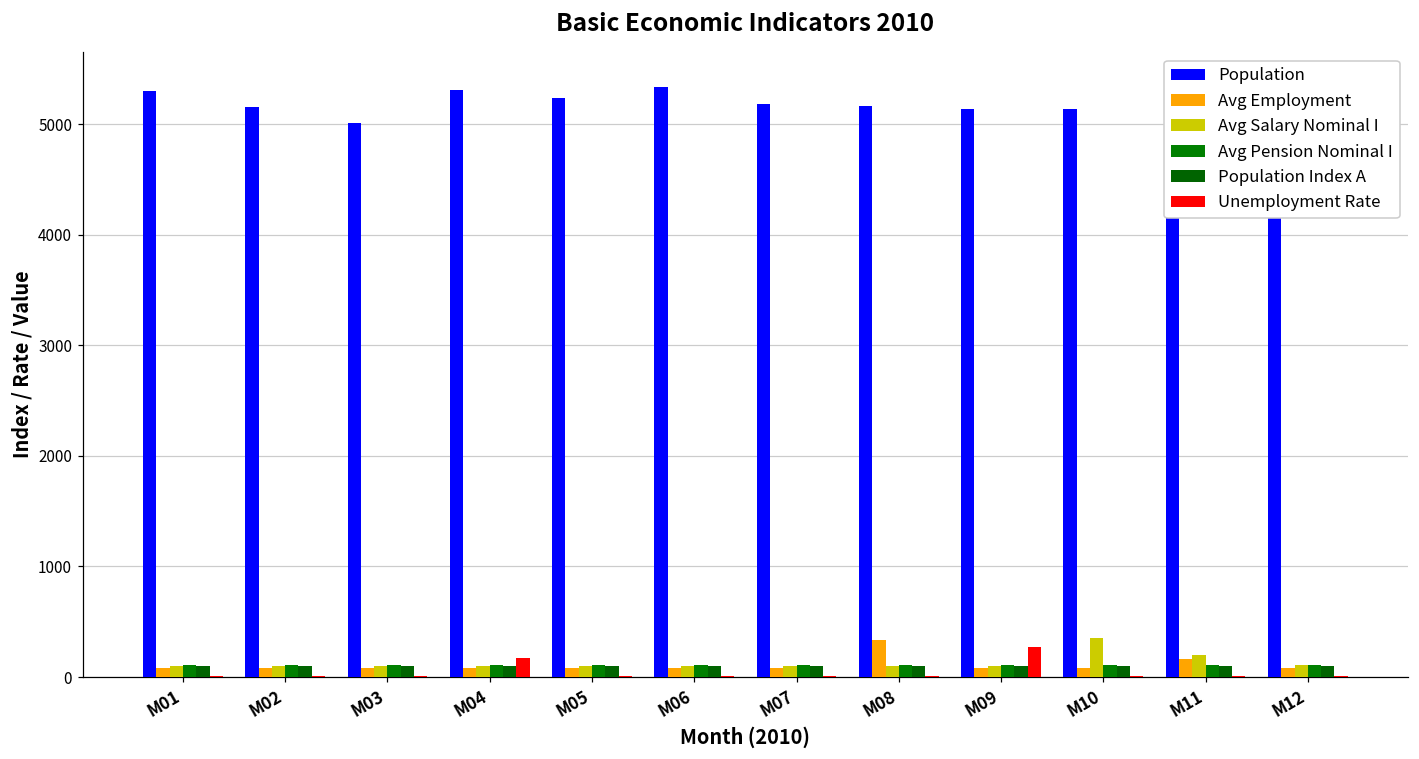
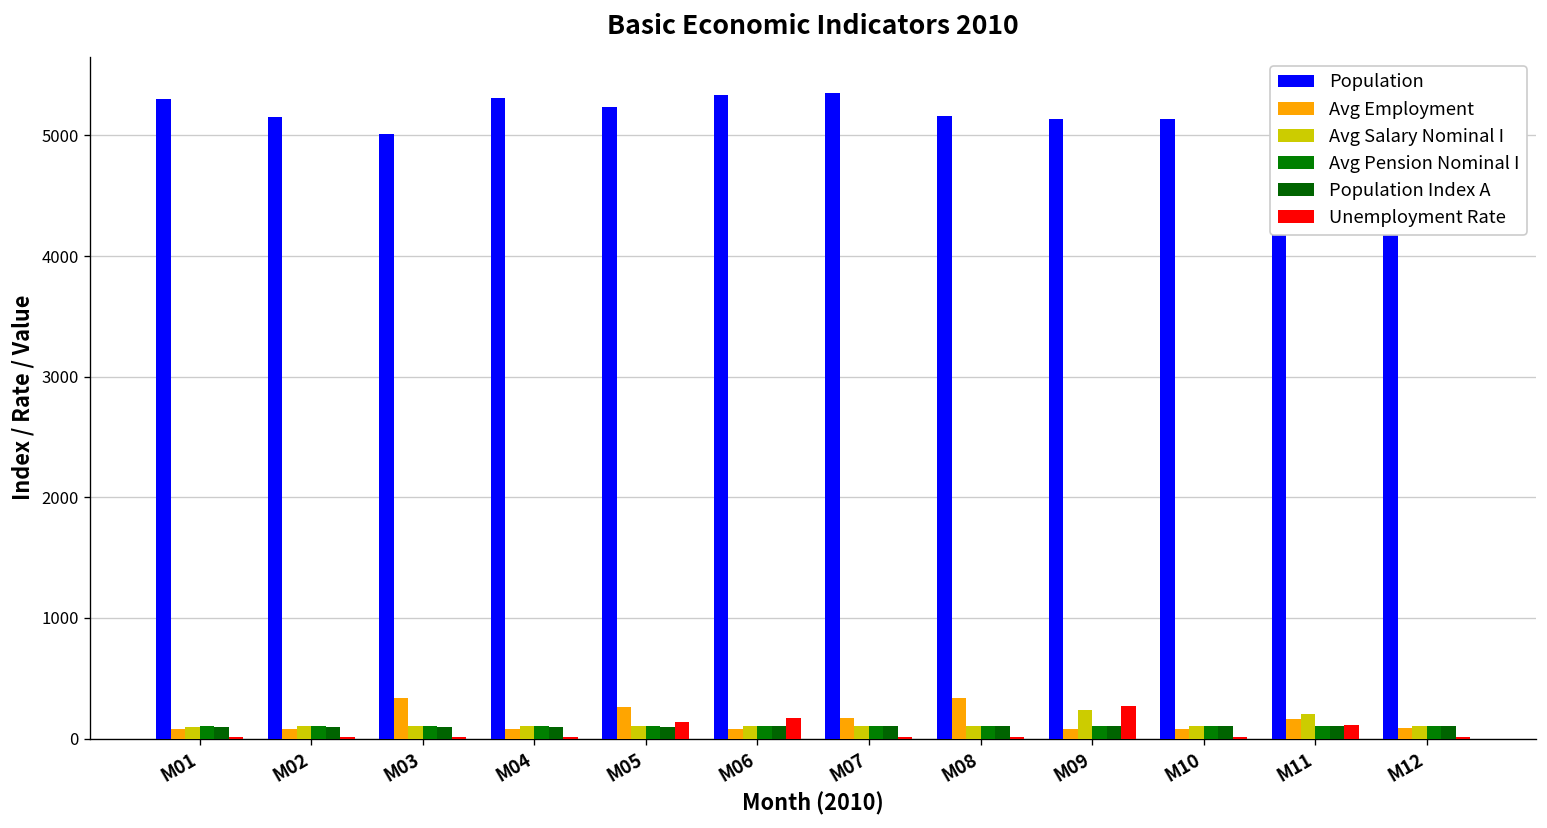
  {
    "Population": {
      "M01": 5300,
      "M02": 5150,
      "M03": 5010,
      "M04": 5310,
      "M05": 5240,
      "M06": 5340,
-     "M07": 5180,
+     "M07": 5350,
      "M08": 5160,
      "M09": 5140,
      "M10": 5140
    },
    "Avg Employment": {
      "M01": 80,
      "M02": 80,
-     "M03": 80,
+     "M03": 330,
      "M04": 80,
-     "M05": 80,
+     "M05": 260,
      "M06": 80,
-     "M07": 80,
+     "M07": 170,
      "M08": 340,
      "M09": 80,
      "M10": 80,
      "M11": 170,
      "M12": 80
    },
    "Avg Salary Nominal I": {
      "M01": 100,
      "M02": 100,
      "M03": 100,
      "M04": 100,
      "M05": 100,
      "M06": 100,
      "M07": 100,
      "M08": 100,
-     "M09": 100,
-     "M10": 360,
+     "M09": 240,
+     "M10": 100,
      "M11": 200,
      "M12": 110
    },
    "Unemployment Rate": {
-     "M04": 170,
-     "M05": 10,
-     "M06": 10,
+     "M04": 10,
+     "M05": 130,
+     "M06": 170,
      "M09": 270,
-     "M11": 10
+     "M11": 110
    }
  }
